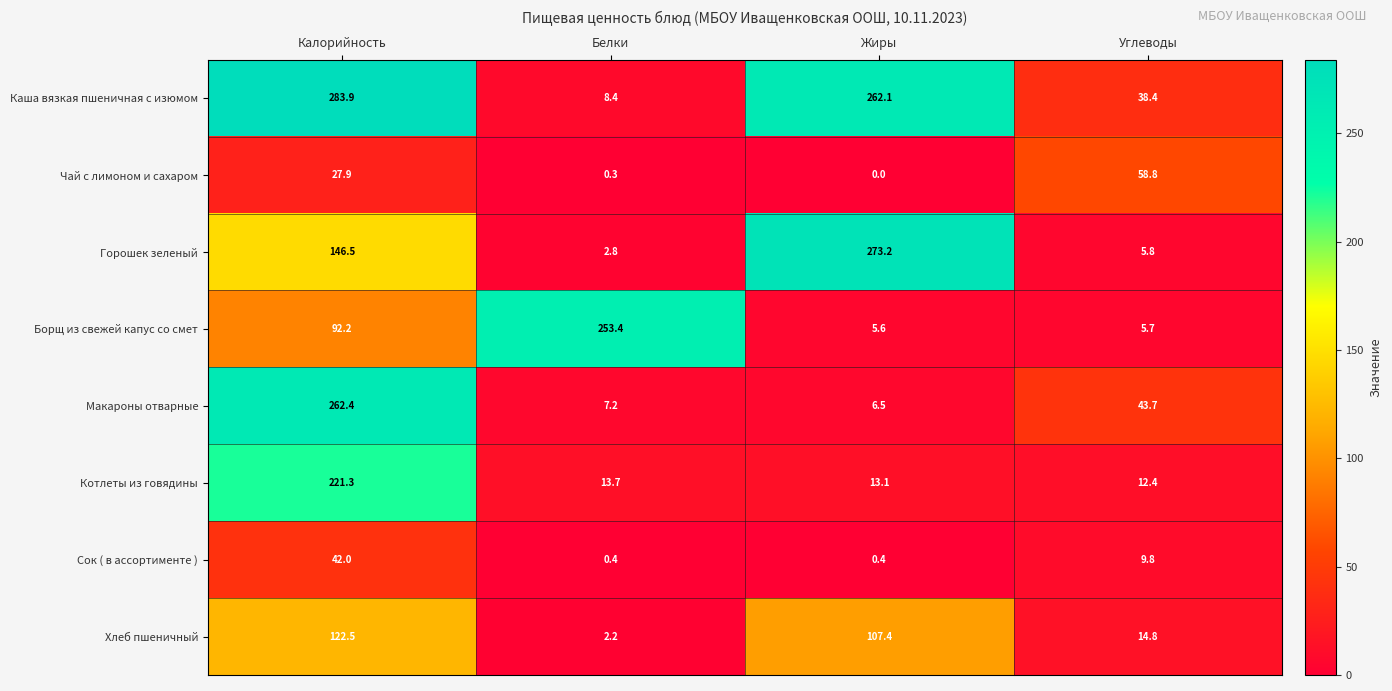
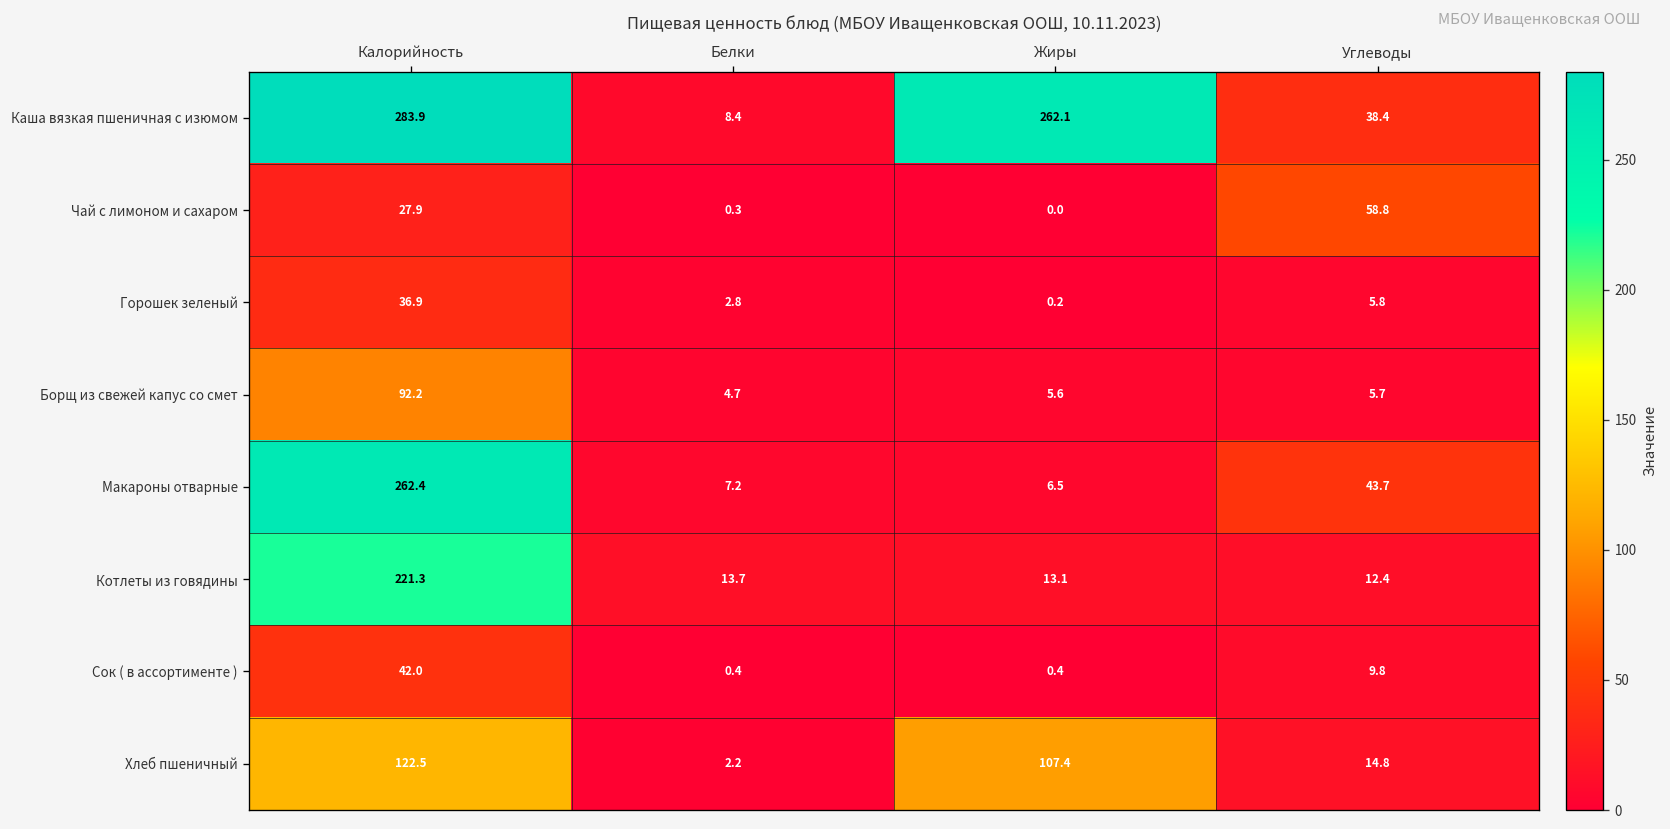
  {
    "Каша вязкая пшеничная с изюмом": {
      "Калорийность": 283.9,
      "Белки": 8.4,
      "Жиры": 262.1,
      "Углеводы": 38.4
    },
    "Чай с лимоном и сахаром": {
      "Калорийность": 27.9,
      "Белки": 0.3,
      "Жиры": 0.0,
      "Углеводы": 58.8
    },
    "Горошек зеленый": {
-     "Калорийность": 146.5,
+     "Калорийность": 36.9,
      "Белки": 2.8,
-     "Жиры": 273.2,
+     "Жиры": 0.2,
      "Углеводы": 5.8
    },
    "Борщ из свежей капус со смет": {
      "Калорийность": 92.2,
-     "Белки": 253.4,
+     "Белки": 4.7,
      "Жиры": 5.6,
      "Углеводы": 5.7
    },
    "Макароны отварные": {
      "Калорийность": 262.4,
      "Белки": 7.2,
      "Жиры": 6.5,
      "Углеводы": 43.7
    },
    "Котлеты из говядины": {
      "Калорийность": 221.3,
      "Белки": 13.7,
      "Жиры": 13.1,
      "Углеводы": 12.4
    },
    "Сок ( в ассортименте )": {
      "Калорийность": 42.0,
      "Белки": 0.4,
      "Жиры": 0.4,
      "Углеводы": 9.8
    },
    "Хлеб пшеничный": {
      "Калорийность": 122.5,
      "Белки": 2.2,
      "Жиры": 107.4,
      "Углеводы": 14.8
    }
  }
